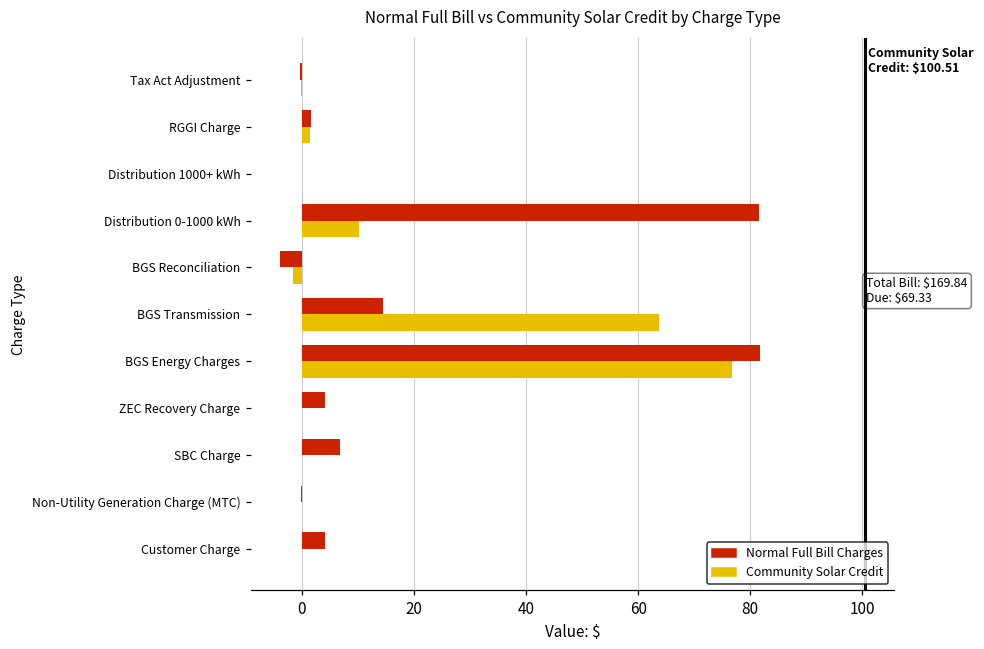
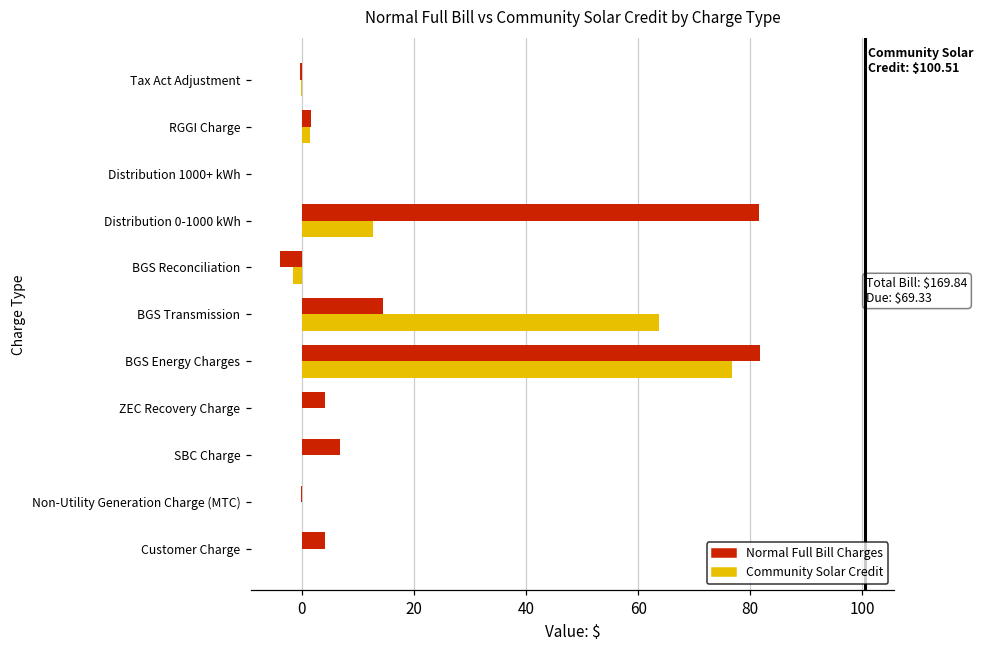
  {
    "Normal Full Bill Charges": {
      "RGGI Charge": 2,
      "Distribution 1000+ kWh": 0,
      "Distribution 0-1000 kWh": 82,
      "BGS Reconciliation": -4,
      "BGS Transmission": 14,
      "BGS Energy Charges": 82,
      "ZEC Recovery Charge": 4,
      "SBC Charge": 7,
      "Customer Charge": 4
    },
    "Community Solar Credit": {
      "RGGI Charge": 1,
      "Distribution 1000+ kWh": 0,
-     "Distribution 0-1000 kWh": 10,
+     "Distribution 0-1000 kWh": 13,
      "BGS Reconciliation": -2,
      "BGS Transmission": 64,
      "BGS Energy Charges": 77,
      "ZEC Recovery Charge": 0,
      "SBC Charge": 0,
      "Non-Utility Generation Charge (MTC)": 0,
      "Customer Charge": 0
    }
  }
